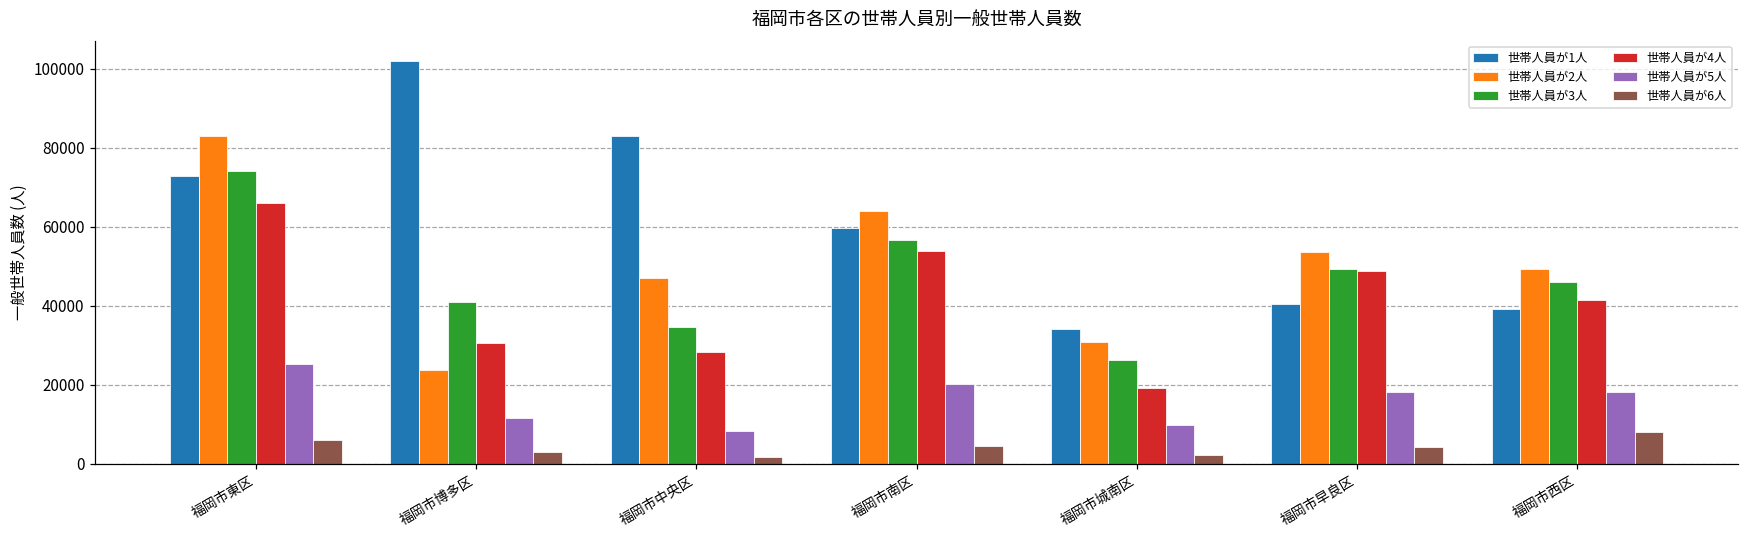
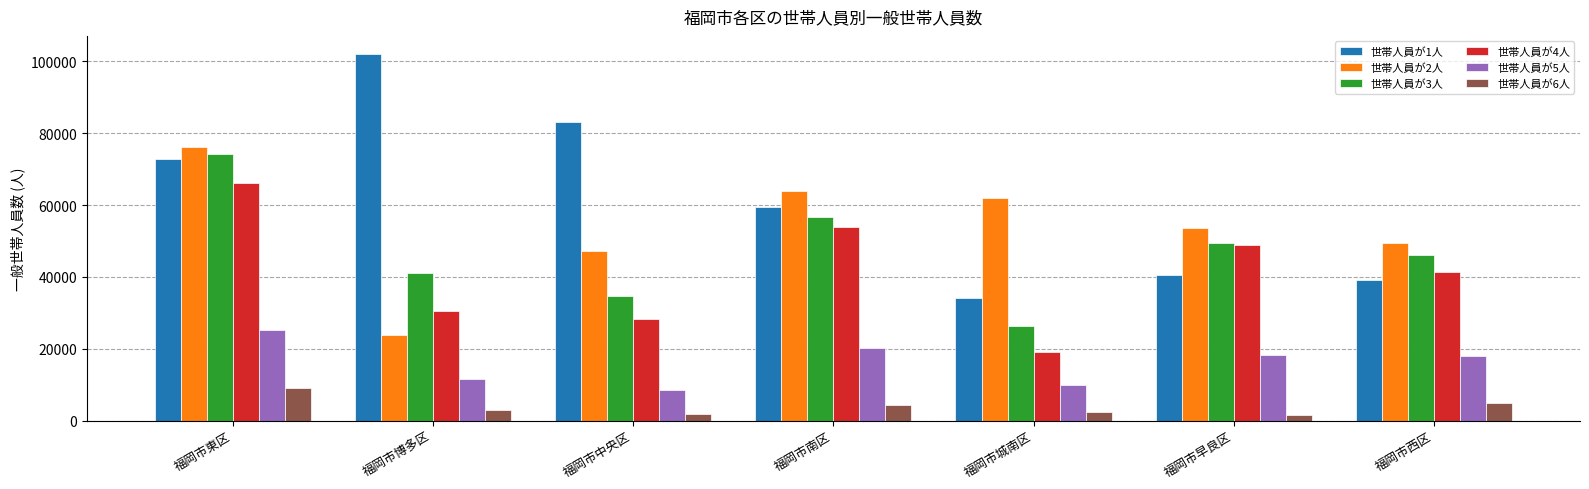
  {
    "世帯人員が1人": {
      "福岡市東区": 73000,
      "福岡市博多区": 102000,
      "福岡市中央区": 83000,
      "福岡市南区": 60000,
      "福岡市城南区": 34000,
      "福岡市早良区": 40000,
      "福岡市西区": 39000
    },
    "世帯人員が2人": {
-     "福岡市東区": 83000,
+     "福岡市東区": 76000,
      "福岡市博多区": 24000,
      "福岡市中央区": 47000,
      "福岡市南区": 64000,
-     "福岡市城南区": 31000,
+     "福岡市城南区": 62000,
      "福岡市早良区": 54000,
      "福岡市西区": 49000
    },
    "世帯人員が3人": {
      "福岡市東区": 74000,
      "福岡市博多区": 41000,
      "福岡市中央区": 35000,
      "福岡市南区": 57000,
      "福岡市城南区": 26000,
      "福岡市早良区": 49000,
      "福岡市西区": 46000
    },
    "世帯人員が4人": {
      "福岡市東区": 66000,
      "福岡市博多区": 31000,
      "福岡市中央区": 28000,
      "福岡市南区": 54000,
      "福岡市城南区": 19000,
      "福岡市早良区": 49000,
      "福岡市西区": 41000
    },
    "世帯人員が5人": {
      "福岡市東区": 25000,
      "福岡市博多区": 12000,
      "福岡市中央区": 8000,
      "福岡市南区": 20000,
      "福岡市城南区": 10000,
      "福岡市早良区": 18000,
      "福岡市西区": 18000
    },
    "世帯人員が6人": {
-     "福岡市東区": 6000,
+     "福岡市東区": 9000,
      "福岡市博多区": 3000,
      "福岡市中央区": 2000,
      "福岡市南区": 4000,
      "福岡市城南区": 2000,
-     "福岡市早良区": 4000,
-     "福岡市西区": 8000
+     "福岡市早良区": 2000,
+     "福岡市西区": 5000
    }
  }
